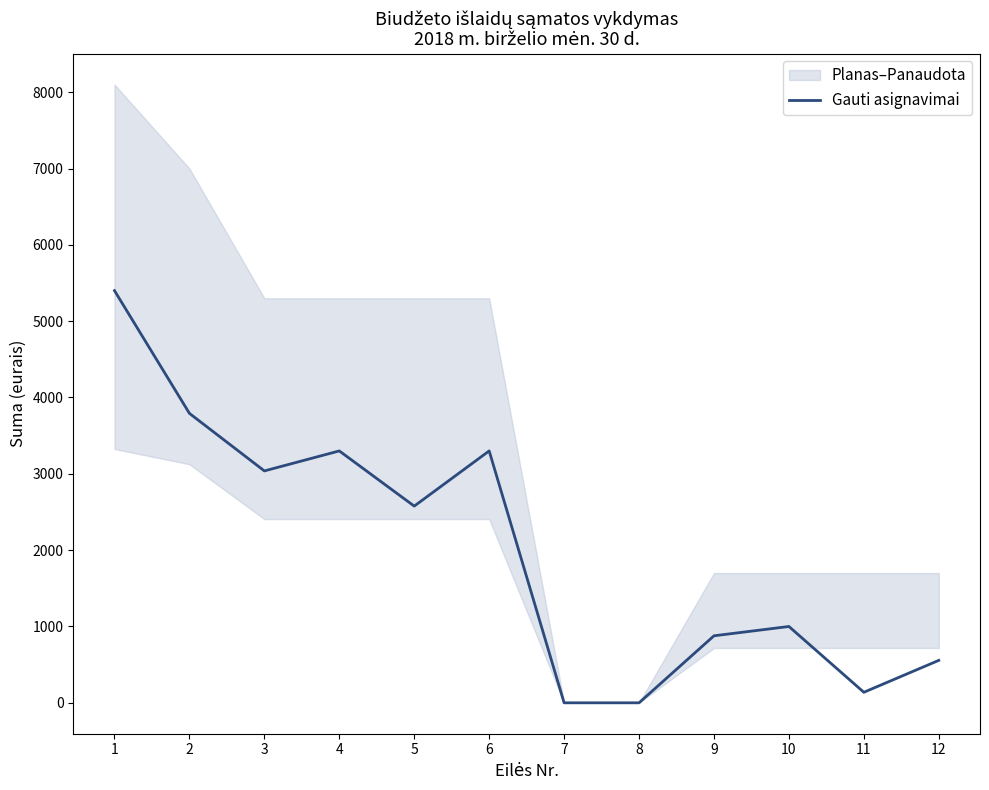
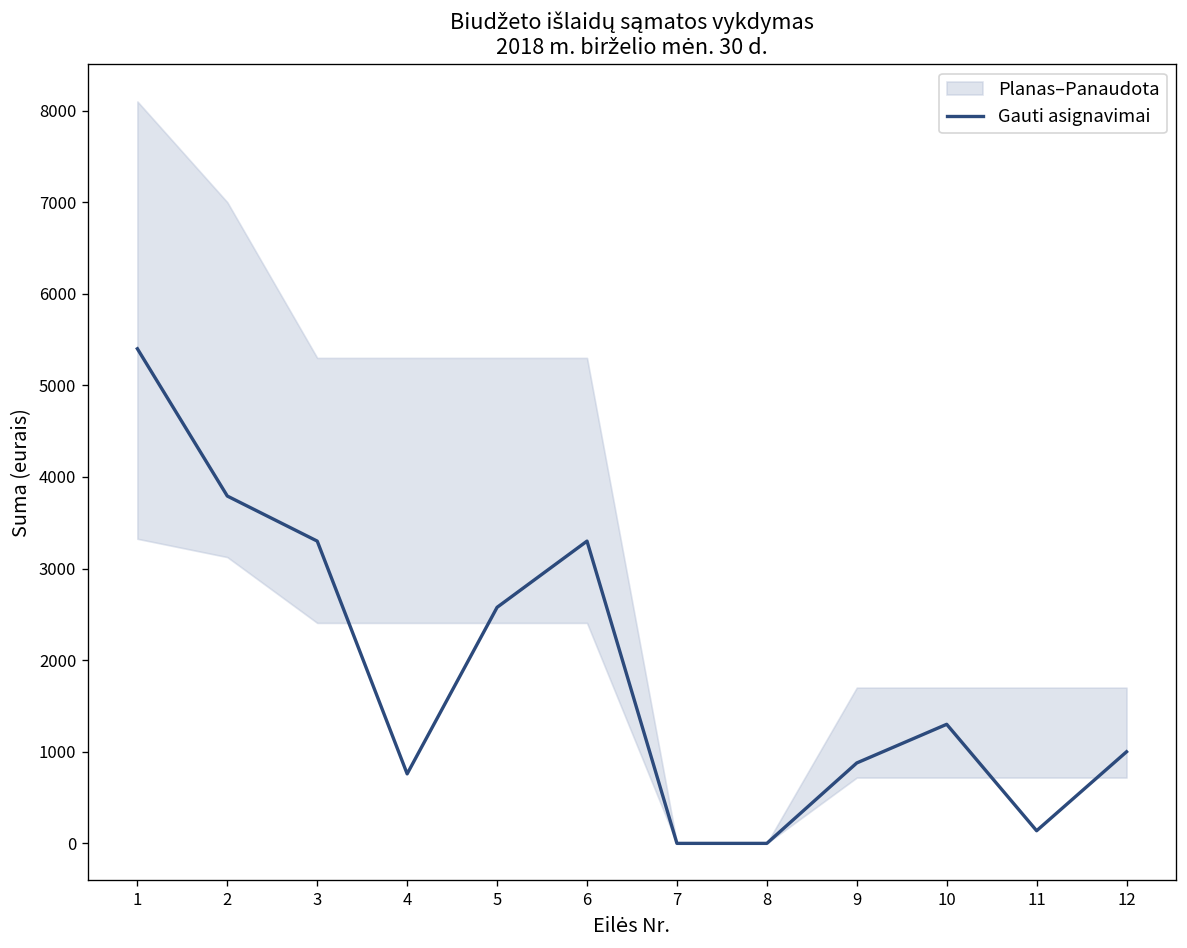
  {
    "Gauti asignavimai": {
      "1": 5400,
      "2": 3800,
-     "3": 3000,
-     "4": 3300,
+     "3": 3300,
+     "4": 800,
      "5": 2600,
      "6": 3300,
      "9": 900,
-     "10": 1000,
+     "10": 1300,
      "11": 100,
-     "12": 600
+     "12": 1000
    }
  }
